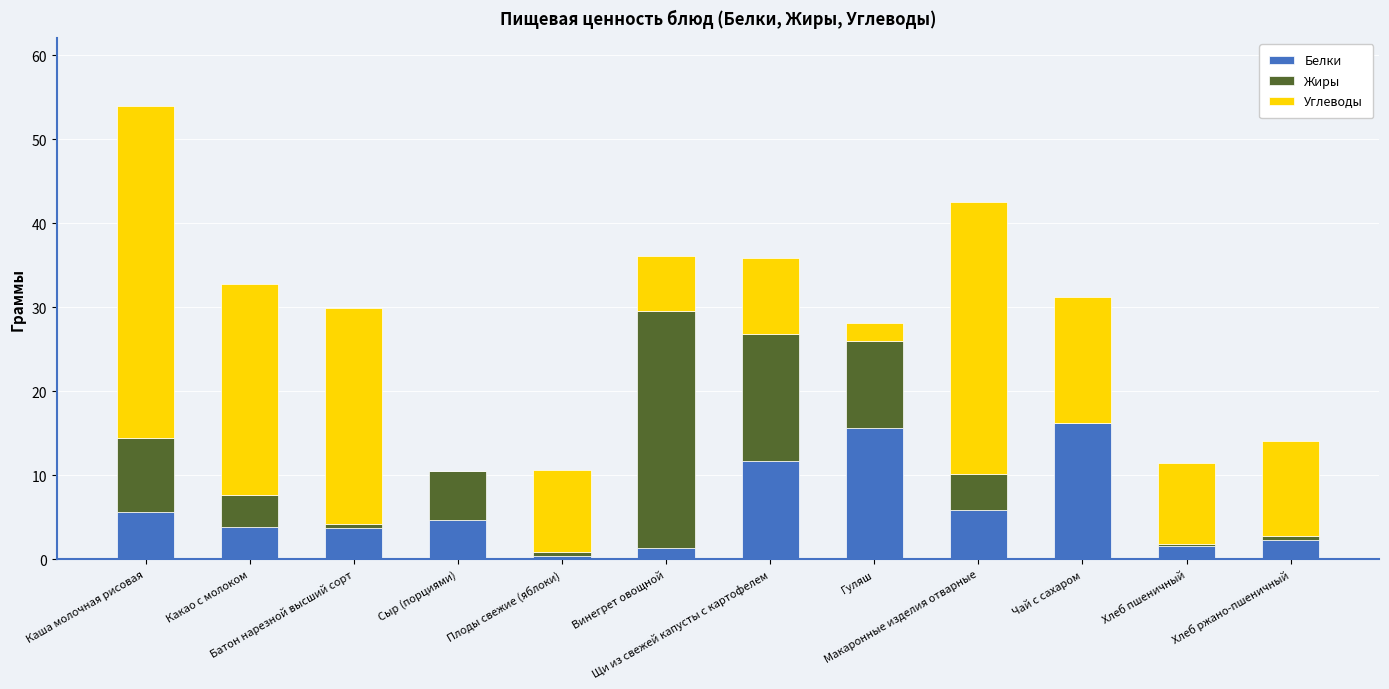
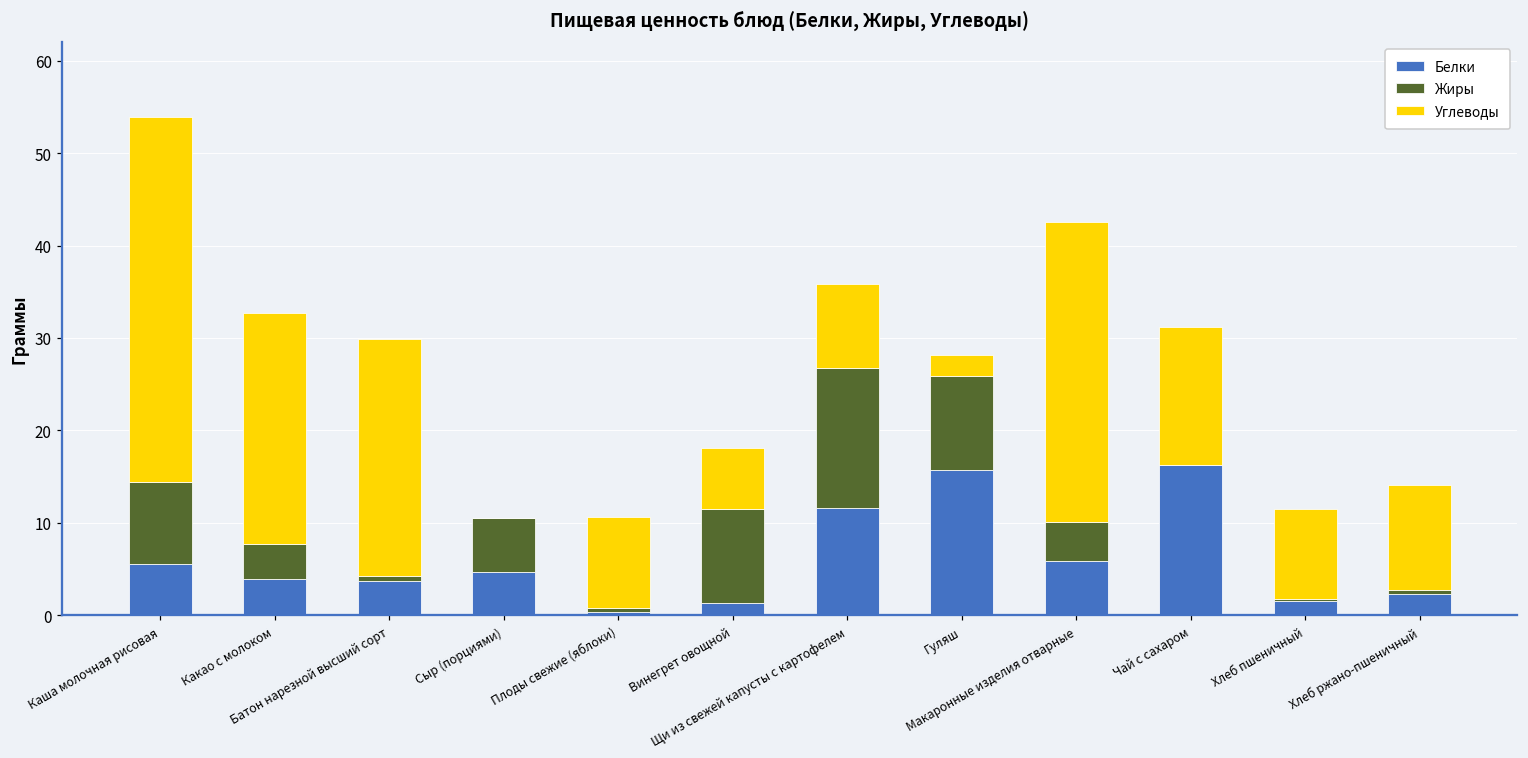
  {
    "Белки": {
      "Каша молочная рисовая": 6,
      "Какао с молоком": 4,
      "Батон нарезной высший сорт": 4,
      "Сыр (порциями)": 5,
      "Плоды свежие (яблоки)": 0,
      "Винегрет овощной": 1,
      "Щи из свежей капусты с картофелем": 12,
      "Гуляш": 16,
      "Макаронные изделия отварные": 6,
      "Чай с сахаром": 16,
      "Хлеб пшеничный": 2,
      "Хлеб ржано-пшеничный": 2
    },
    "Жиры": {
      "Каша молочная рисовая": 9,
      "Какао с молоком": 4,
      "Батон нарезной высший сорт": 0,
      "Сыр (порциями)": 6,
      "Плоды свежие (яблоки)": 0,
-     "Винегрет овощной": 28,
+     "Винегрет овощной": 10,
      "Щи из свежей капусты с картофелем": 15,
      "Гуляш": 10,
      "Макаронные изделия отварные": 4,
      "Чай с сахаром": 0,
      "Хлеб ржано-пшеничный": 0
    },
    "Углеводы": {
      "Каша молочная рисовая": 39,
      "Какао с молоком": 25,
      "Батон нарезной высший сорт": 26,
      "Сыр (порциями)": 0,
      "Плоды свежие (яблоки)": 10,
      "Винегрет овощной": 7,
      "Щи из свежей капусты с картофелем": 9,
      "Гуляш": 2,
      "Макаронные изделия отварные": 32,
      "Чай с сахаром": 15,
      "Хлеб пшеничный": 10,
      "Хлеб ржано-пшеничный": 11
    }
  }
